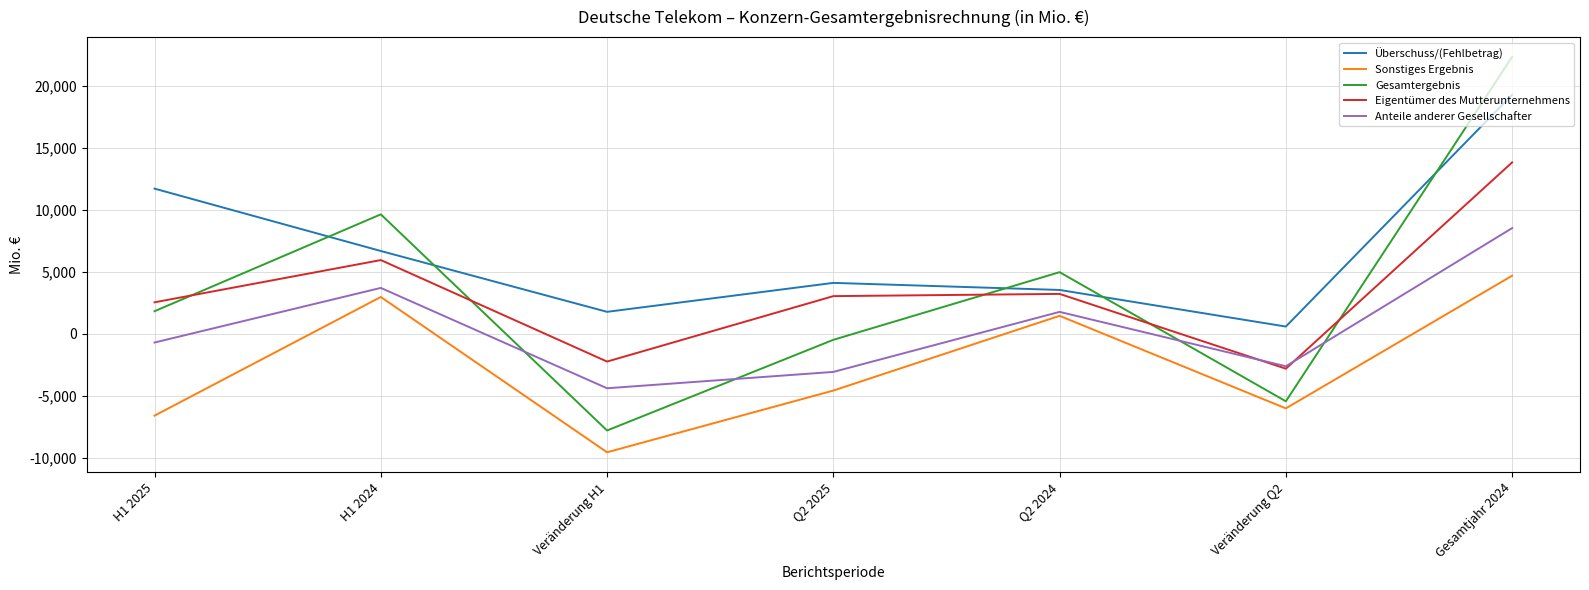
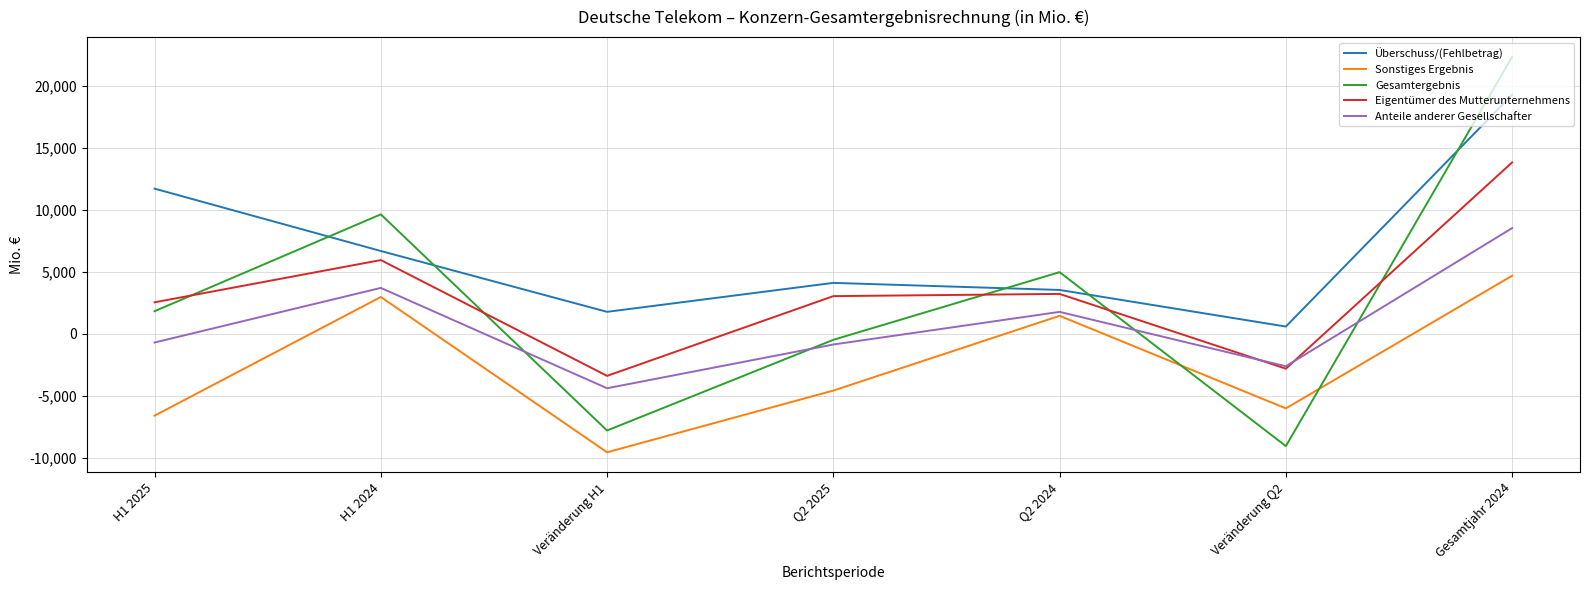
  {
    "Überschuss/(Fehlbetrag)": {
      "H1 2025": "11,700",
      "H1 2024": "6,700",
      "Veränderung H1": "1,800",
      "Q2 2025": "4,100",
      "Q2 2024": "3,500",
      "Veränderung Q2": "600"
    },
    "Sonstiges Ergebnis": {
      "H1 2025": "-6,600",
      "H1 2024": "3,000",
      "Veränderung H1": "-9,600",
      "Q2 2025": "-4,600",
      "Q2 2024": "1,400",
      "Veränderung Q2": "-6,000",
      "Gesamtjahr 2024": "4,700"
    },
    "Gesamtergebnis": {
      "H1 2025": "1,800",
      "H1 2024": "9,600",
      "Veränderung H1": "-7,800",
      "Q2 2025": "-500",
      "Q2 2024": "5,000",
-     "Veränderung Q2": "-5,500"
+     "Veränderung Q2": "-9,100"
    },
    "Eigentümer des Mutterunternehmens": {
      "H1 2025": "2,500",
      "H1 2024": "5,900",
-     "Veränderung H1": "-2,300",
+     "Veränderung H1": "-3,400",
      "Q2 2025": "3,000",
      "Q2 2024": "3,200",
      "Gesamtjahr 2024": "13,800"
    },
    "Anteile anderer Gesellschafter": {
      "H1 2025": "-700",
      "H1 2024": "3,700",
      "Veränderung H1": "-4,400",
-     "Q2 2025": "-3,100",
+     "Q2 2025": "-900",
      "Q2 2024": "1,800",
      "Gesamtjahr 2024": "8,500"
    }
  }
